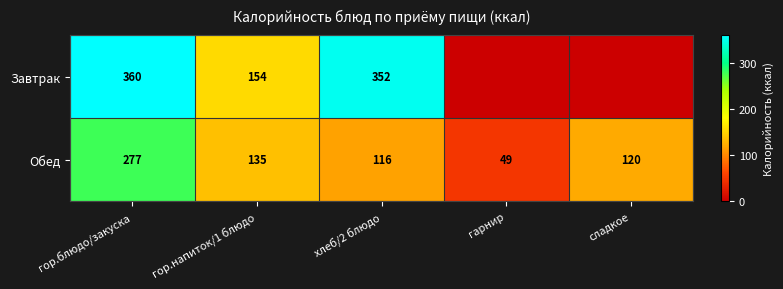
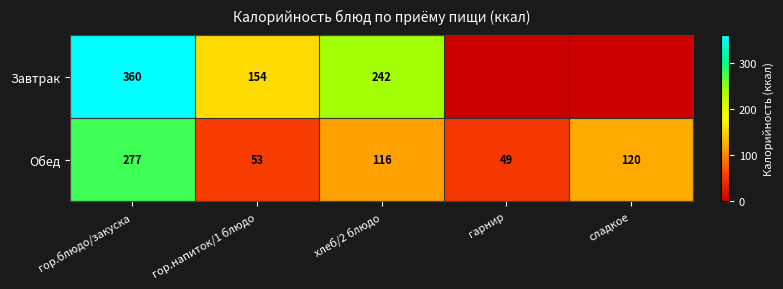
  {
    "Завтрак": {
      "гор.блюдо/закуска": 360,
      "гор.напиток/1 блюдо": 154,
-     "хлеб/2 блюдо": 352
+     "хлеб/2 блюдо": 242
    },
    "Обед": {
      "гор.блюдо/закуска": 277,
-     "гор.напиток/1 блюдо": 135,
+     "гор.напиток/1 блюдо": 53,
      "хлеб/2 блюдо": 116,
      "гарнир": 49,
      "сладкое": 120
    }
  }
